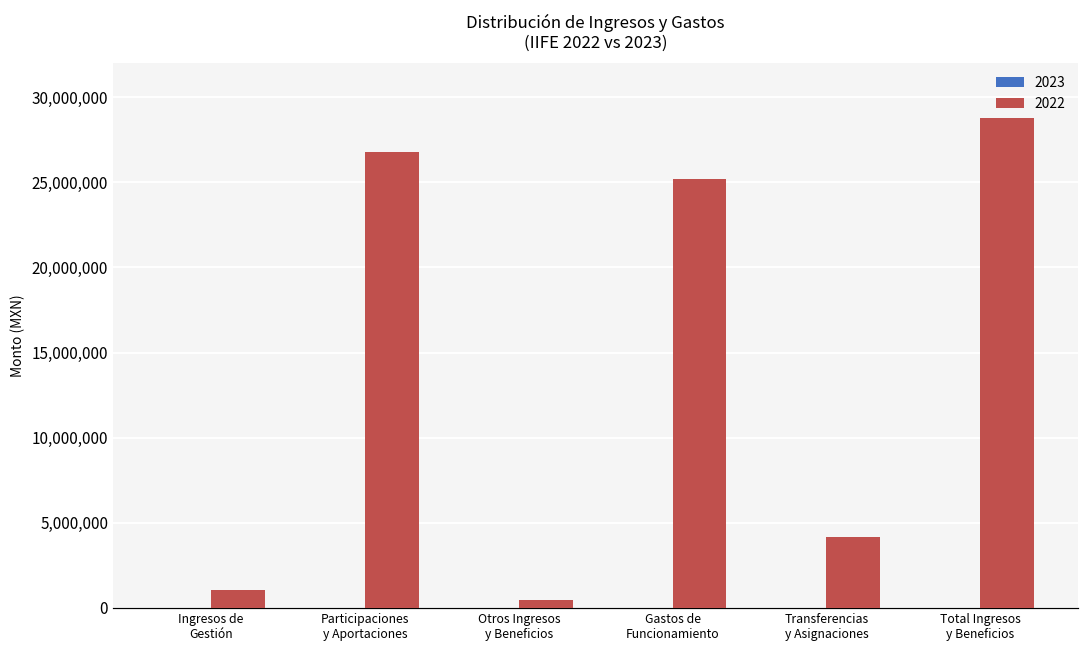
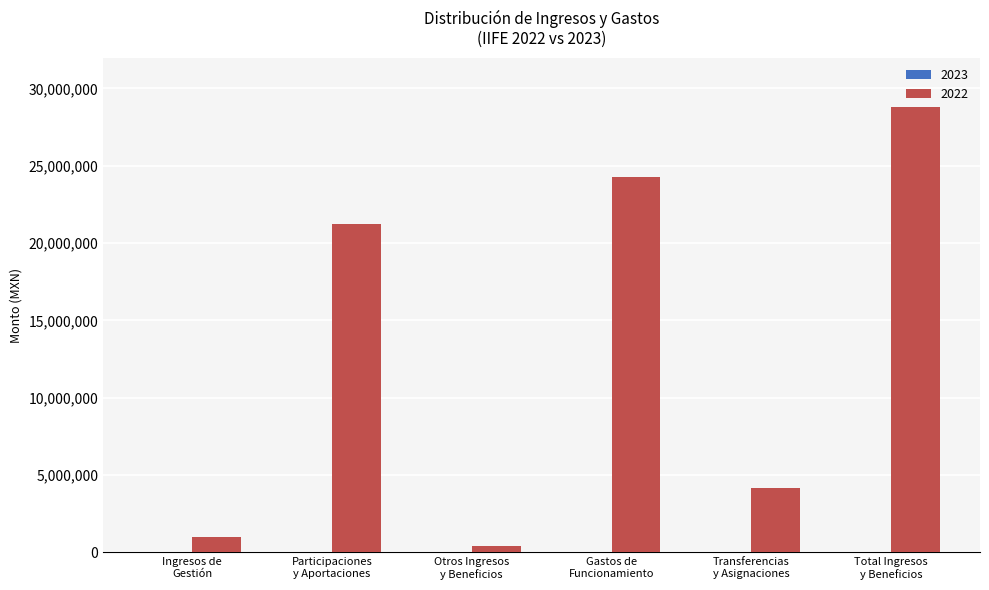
  {
    "2023": {
      "Ingresos de Gestión": "0",
      "Participaciones y Aportaciones": "0",
      "Otros Ingresos y Beneficios": "0",
      "Gastos de Funcionamiento": "0",
      "Transferencias y Asignaciones": "0",
      "Total Ingresos y Beneficios": "0"
    },
    "2022": {
      "Ingresos de Gestión": "1,000,000",
-     "Participaciones y Aportaciones": "26,800,000",
+     "Participaciones y Aportaciones": "21,200,000",
      "Otros Ingresos y Beneficios": "400,000",
-     "Gastos de Funcionamiento": "25,200,000",
+     "Gastos de Funcionamiento": "24,300,000",
      "Transferencias y Asignaciones": "4,100,000",
      "Total Ingresos y Beneficios": "28,800,000"
    }
  }
